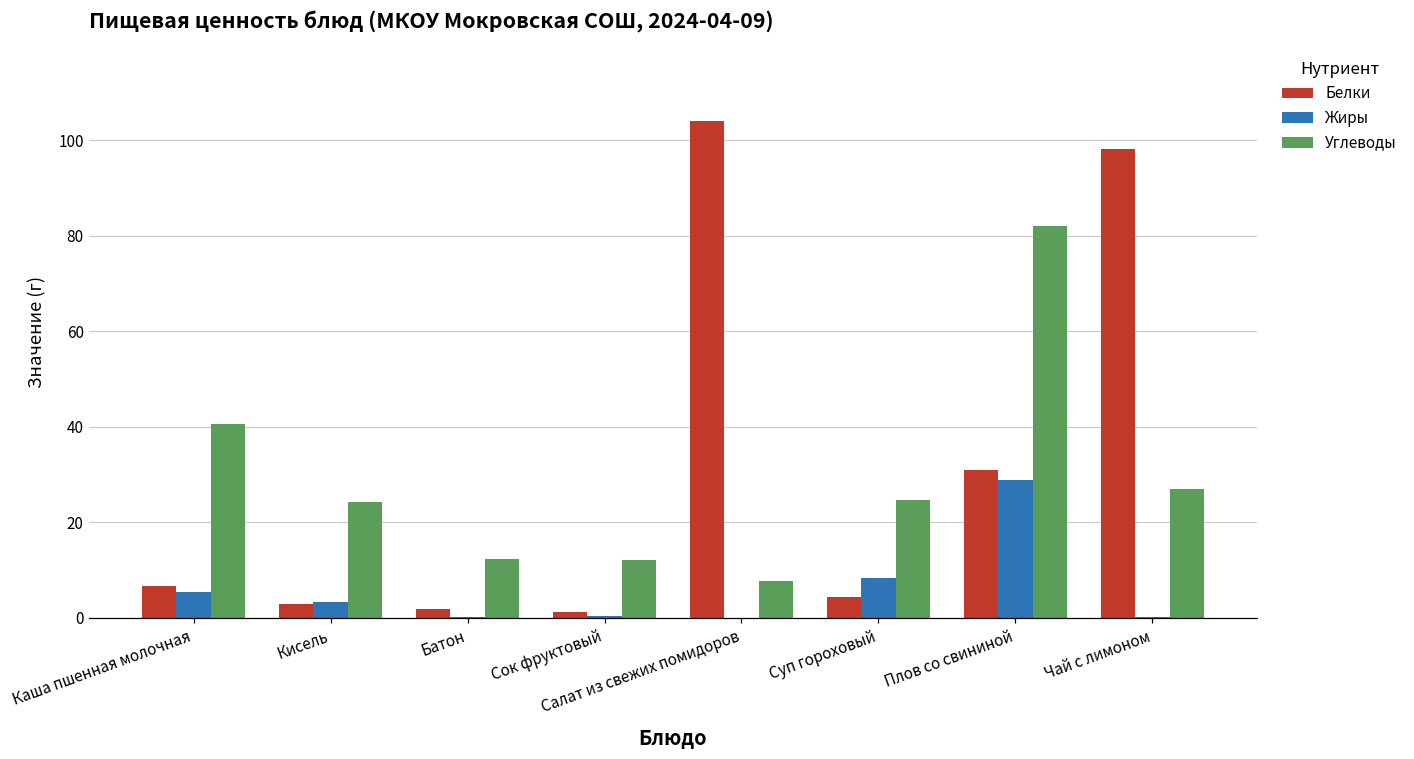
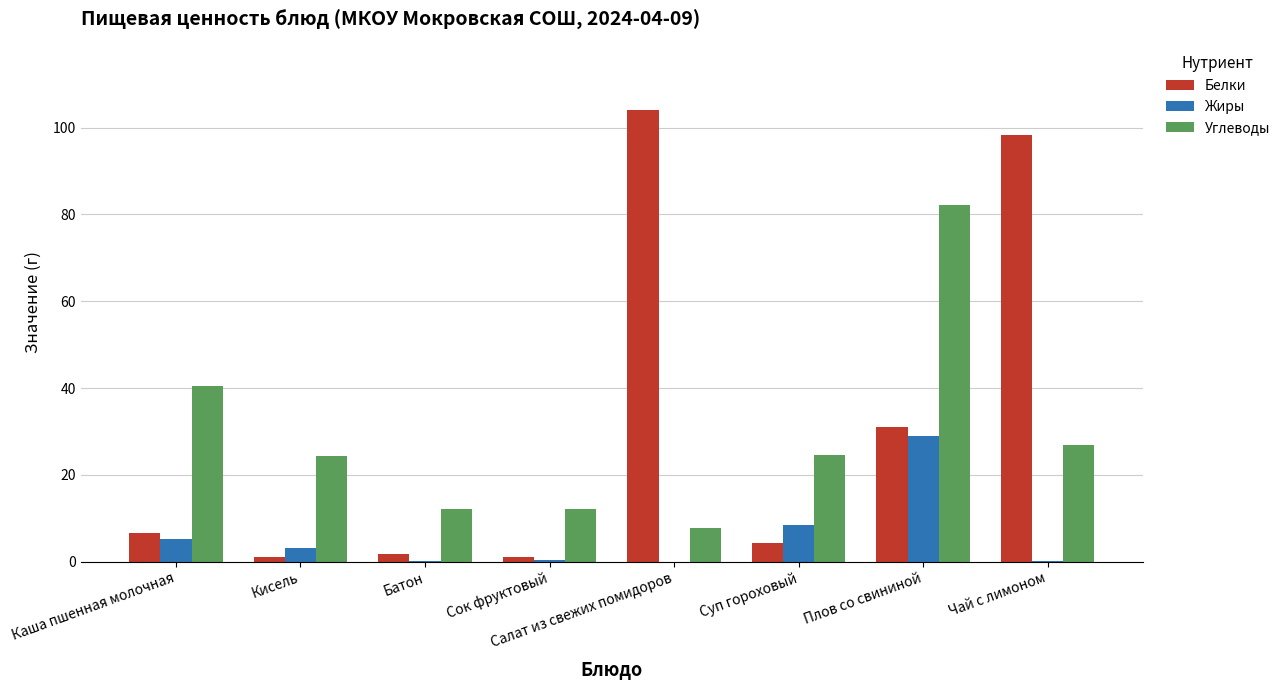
  {
    "Белки": {
      "Каша пшенная молочная": 7,
-     "Кисель": 3,
+     "Кисель": 1,
      "Батон": 2,
      "Сок фруктовый": 1,
      "Салат из свежих помидоров": 104,
      "Суп гороховый": 4,
      "Плов со свининой": 31,
      "Чай с лимоном": 98
    },
    "Жиры": {
      "Каша пшенная молочная": 5,
      "Кисель": 3,
      "Салат из свежих помидоров": 0,
      "Суп гороховый": 8,
      "Плов со свининой": 29
    },
    "Углеводы": {
      "Каша пшенная молочная": 41,
      "Кисель": 24,
      "Батон": 12,
      "Сок фруктовый": 12,
      "Салат из свежих помидоров": 8,
      "Суп гороховый": 25,
      "Плов со свининой": 82,
      "Чай с лимоном": 27
    }
  }
